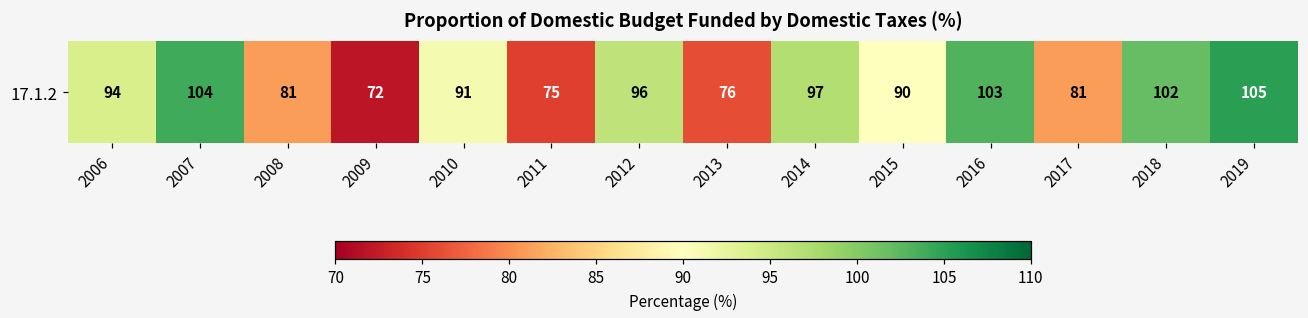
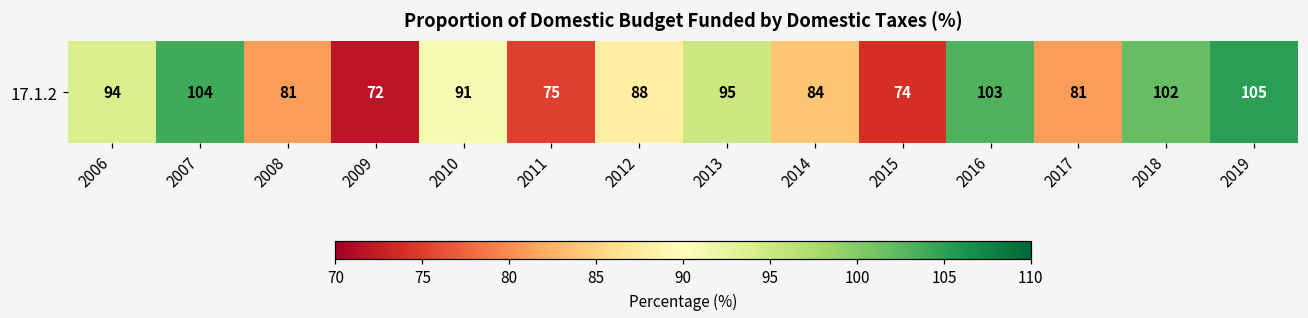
  {
    "17.1.2": {
      "2006": 94,
      "2007": 104,
      "2008": 81,
      "2009": 72,
      "2010": 91,
      "2011": 75,
-     "2012": 96,
-     "2013": 76,
-     "2014": 97,
-     "2015": 90,
+     "2012": 88,
+     "2013": 95,
+     "2014": 84,
+     "2015": 74,
      "2016": 103,
      "2017": 81,
      "2018": 102,
      "2019": 105
    }
  }
